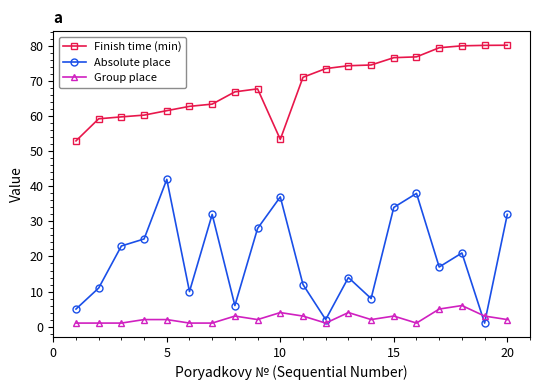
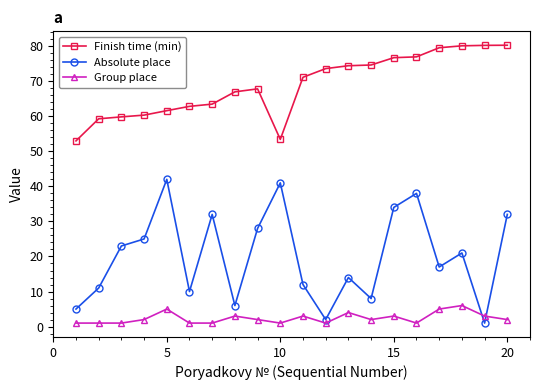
  {
    "Finish time (min)": {
      "5": 62,
      "10": 53,
      "15": 77,
      "20": 80
    },
    "Absolute place": {
      "5": 42,
-     "10": 37,
+     "10": 41,
      "15": 34,
      "20": 32
    },
    "Group place": {
-     "5": 2,
-     "10": 4,
+     "5": 5,
+     "10": 1,
      "15": 3,
      "20": 2
    }
  }
